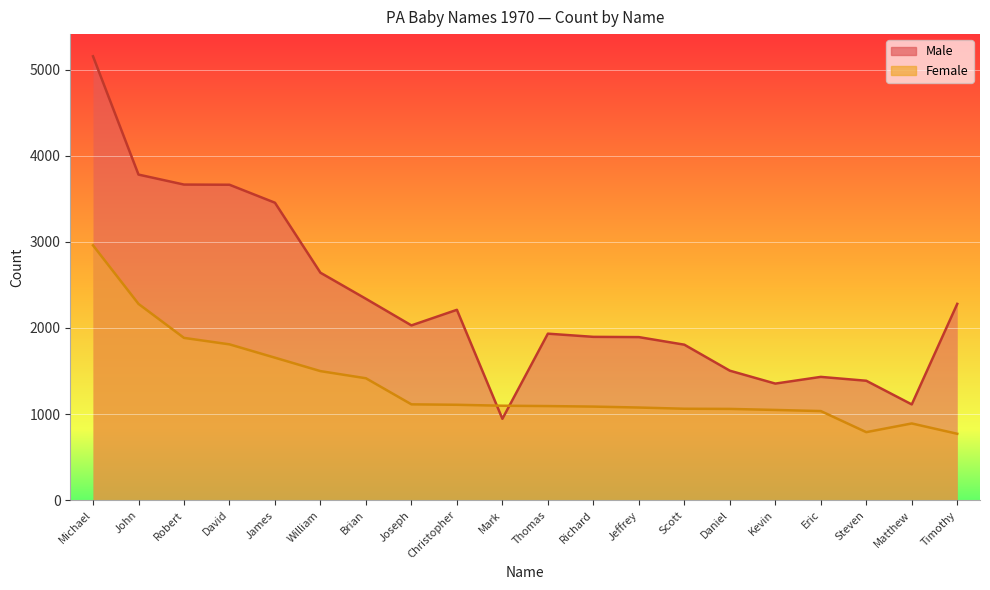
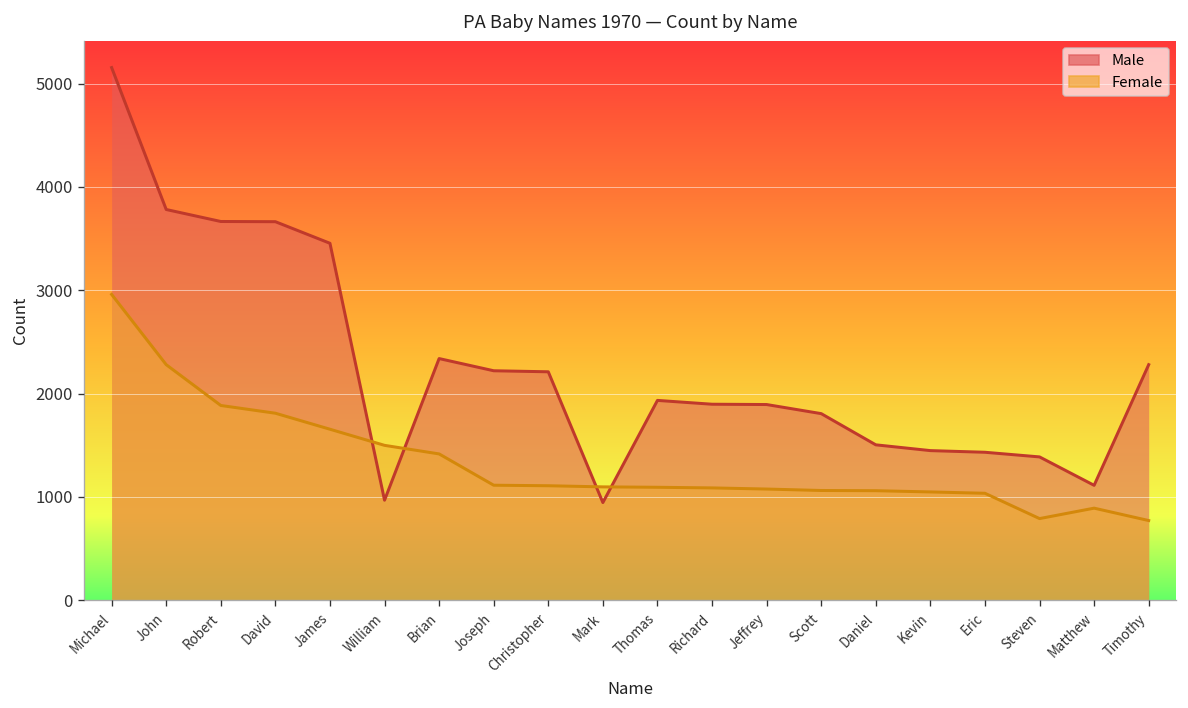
  {
    "Male": {
      "Michael": 5200,
      "John": 3800,
      "Robert": 3700,
      "David": 3700,
      "James": 3500,
-     "William": 2600,
+     "William": 1000,
      "Brian": 2300,
-     "Joseph": 2000,
+     "Joseph": 2200,
      "Christopher": 2200,
      "Mark": 900,
      "Thomas": 1900,
      "Richard": 1900,
      "Jeffrey": 1900,
      "Scott": 1800,
      "Daniel": 1500,
-     "Kevin": 1350,
+     "Kevin": 1450,
      "Eric": 1400,
      "Steven": 1400,
      "Matthew": 1100,
      "Timothy": 2300
    },
    "Female": {
      "Michael": 3000,
      "John": 2300,
      "Robert": 1900,
      "David": 1800,
      "James": 1700,
      "William": 1500,
      "Brian": 1400,
      "Joseph": 1100,
      "Christopher": 1100,
      "Mark": 1100,
      "Thomas": 1100,
      "Richard": 1100,
      "Jeffrey": 1100,
      "Scott": 1100,
      "Daniel": 1100,
      "Kevin": 1000,
      "Eric": 1000,
      "Steven": 800,
      "Matthew": 900,
      "Timothy": 800
    }
  }
